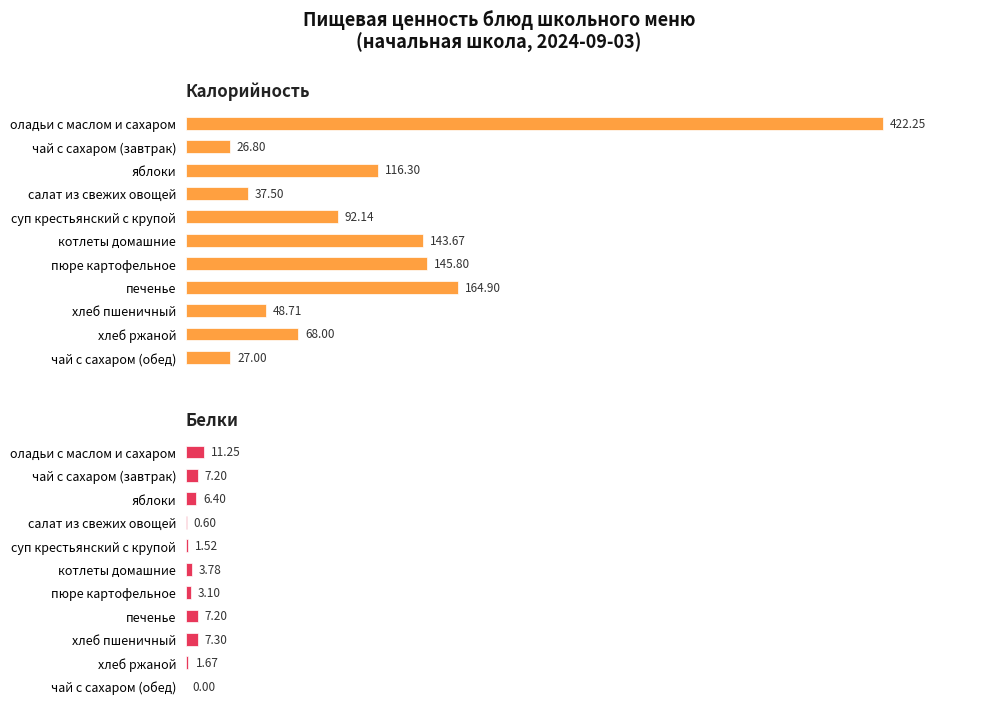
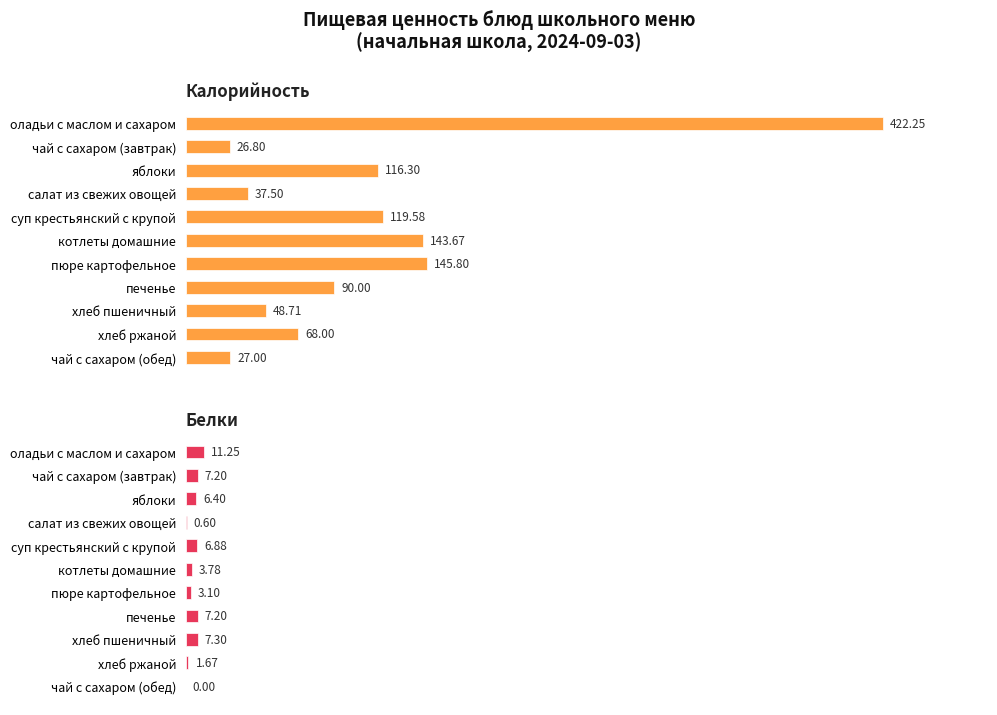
  {
    "Калорийность": {
      "оладьи с маслом и сахаром": 422.25,
      "чай с сахаром (завтрак)": 26.80,
      "яблоки": 116.30,
      "салат из свежих овощей": 37.50,
-     "суп крестьянский с крупой": 92.14,
+     "суп крестьянский с крупой": 119.58,
      "котлеты домашние": 143.67,
      "пюре картофельное": 145.80,
-     "печенье": 164.90,
+     "печенье": 90.00,
      "хлеб пшеничный": 48.71,
      "хлеб ржаной": 68.00,
      "чай с сахаром (обед)": 27.00
    },
    "Белки": {
      "оладьи с маслом и сахаром": 11.25,
      "чай с сахаром (завтрак)": 7.20,
      "яблоки": 6.40,
      "салат из свежих овощей": 0.60,
-     "суп крестьянский с крупой": 1.52,
+     "суп крестьянский с крупой": 6.88,
      "котлеты домашние": 3.78,
      "пюре картофельное": 3.10,
      "печенье": 7.20,
      "хлеб пшеничный": 7.30,
      "хлеб ржаной": 1.67,
      "чай с сахаром (обед)": 0.00
    }
  }
